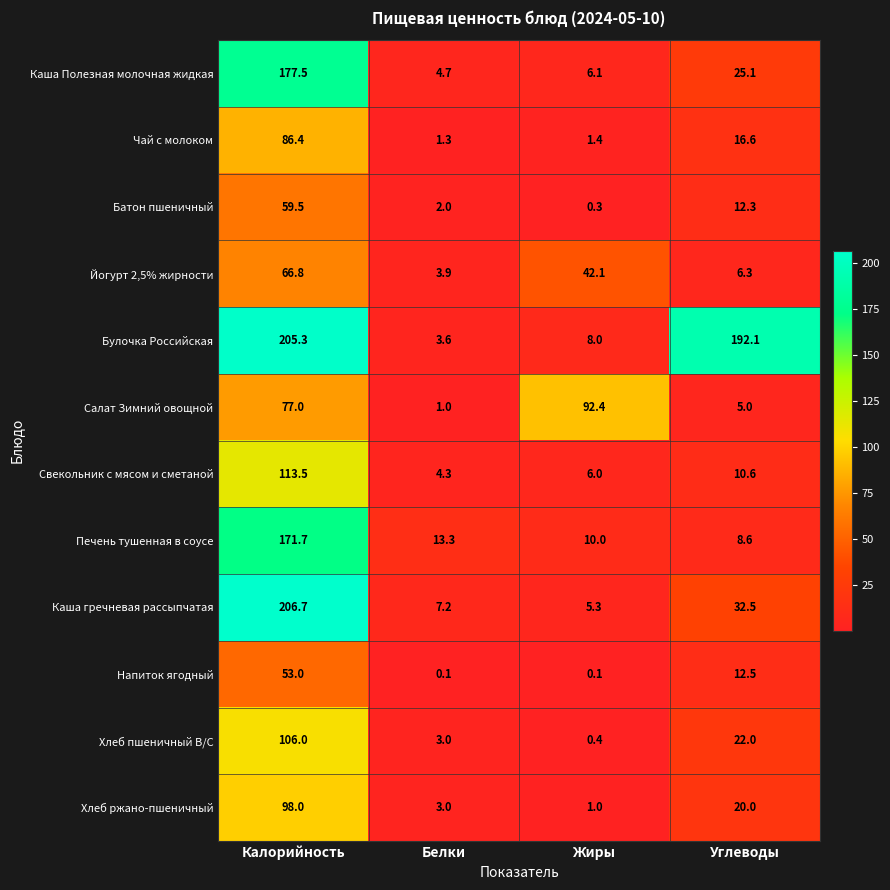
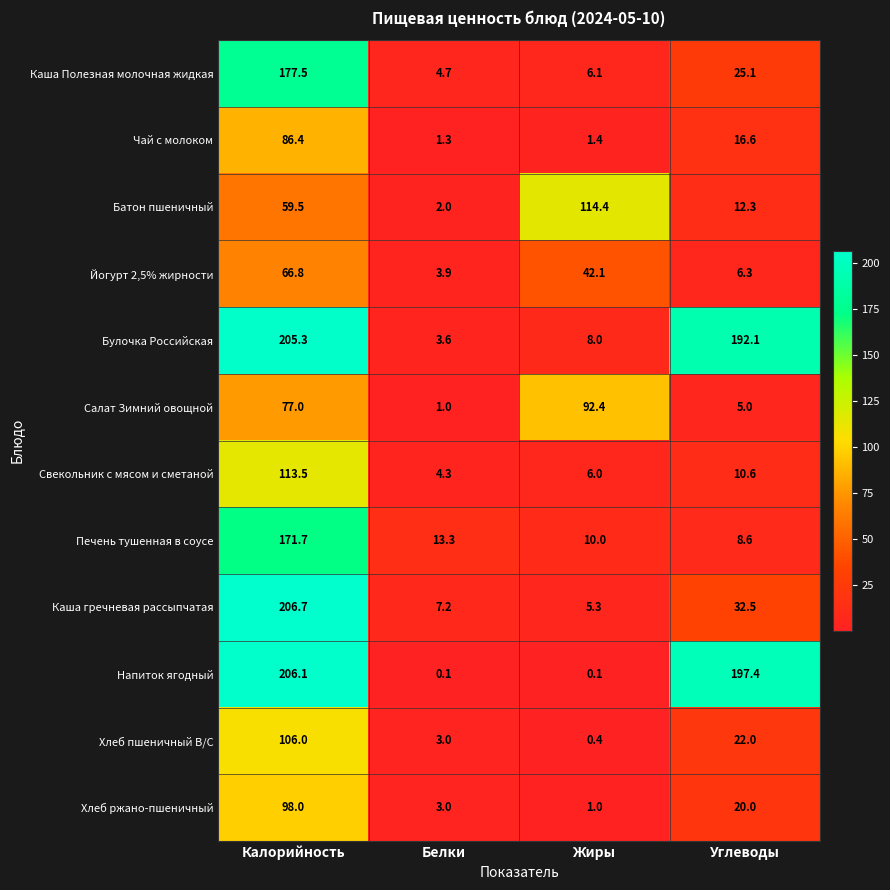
  {
    "Каша Полезная молочная жидкая": {
      "Калорийность": 177.5,
      "Белки": 4.7,
      "Жиры": 6.1,
      "Углеводы": 25.1
    },
    "Чай с молоком": {
      "Калорийность": 86.4,
      "Белки": 1.3,
      "Жиры": 1.4,
      "Углеводы": 16.6
    },
    "Батон пшеничный": {
      "Калорийность": 59.5,
      "Белки": 2.0,
-     "Жиры": 0.3,
+     "Жиры": 114.4,
      "Углеводы": 12.3
    },
    "Йогурт 2,5% жирности": {
      "Калорийность": 66.8,
      "Белки": 3.9,
      "Жиры": 42.1,
      "Углеводы": 6.3
    },
    "Булочка Российская": {
      "Калорийность": 205.3,
      "Белки": 3.6,
      "Жиры": 8.0,
      "Углеводы": 192.1
    },
    "Салат Зимний овощной": {
      "Калорийность": 77.0,
      "Белки": 1.0,
      "Жиры": 92.4,
      "Углеводы": 5.0
    },
    "Свекольник с мясом и сметаной": {
      "Калорийность": 113.5,
      "Белки": 4.3,
      "Жиры": 6.0,
      "Углеводы": 10.6
    },
    "Печень тушенная в соусе": {
      "Калорийность": 171.7,
      "Белки": 13.3,
      "Жиры": 10.0,
      "Углеводы": 8.6
    },
    "Каша гречневая рассыпчатая": {
      "Калорийность": 206.7,
      "Белки": 7.2,
      "Жиры": 5.3,
      "Углеводы": 32.5
    },
    "Напиток ягодный": {
-     "Калорийность": 53.0,
+     "Калорийность": 206.1,
      "Белки": 0.1,
      "Жиры": 0.1,
-     "Углеводы": 12.5
+     "Углеводы": 197.4
    },
    "Хлеб пшеничный В/С": {
      "Калорийность": 106.0,
      "Белки": 3.0,
      "Жиры": 0.4,
      "Углеводы": 22.0
    },
    "Хлеб ржано-пшеничный": {
      "Калорийность": 98.0,
      "Белки": 3.0,
      "Жиры": 1.0,
      "Углеводы": 20.0
    }
  }
